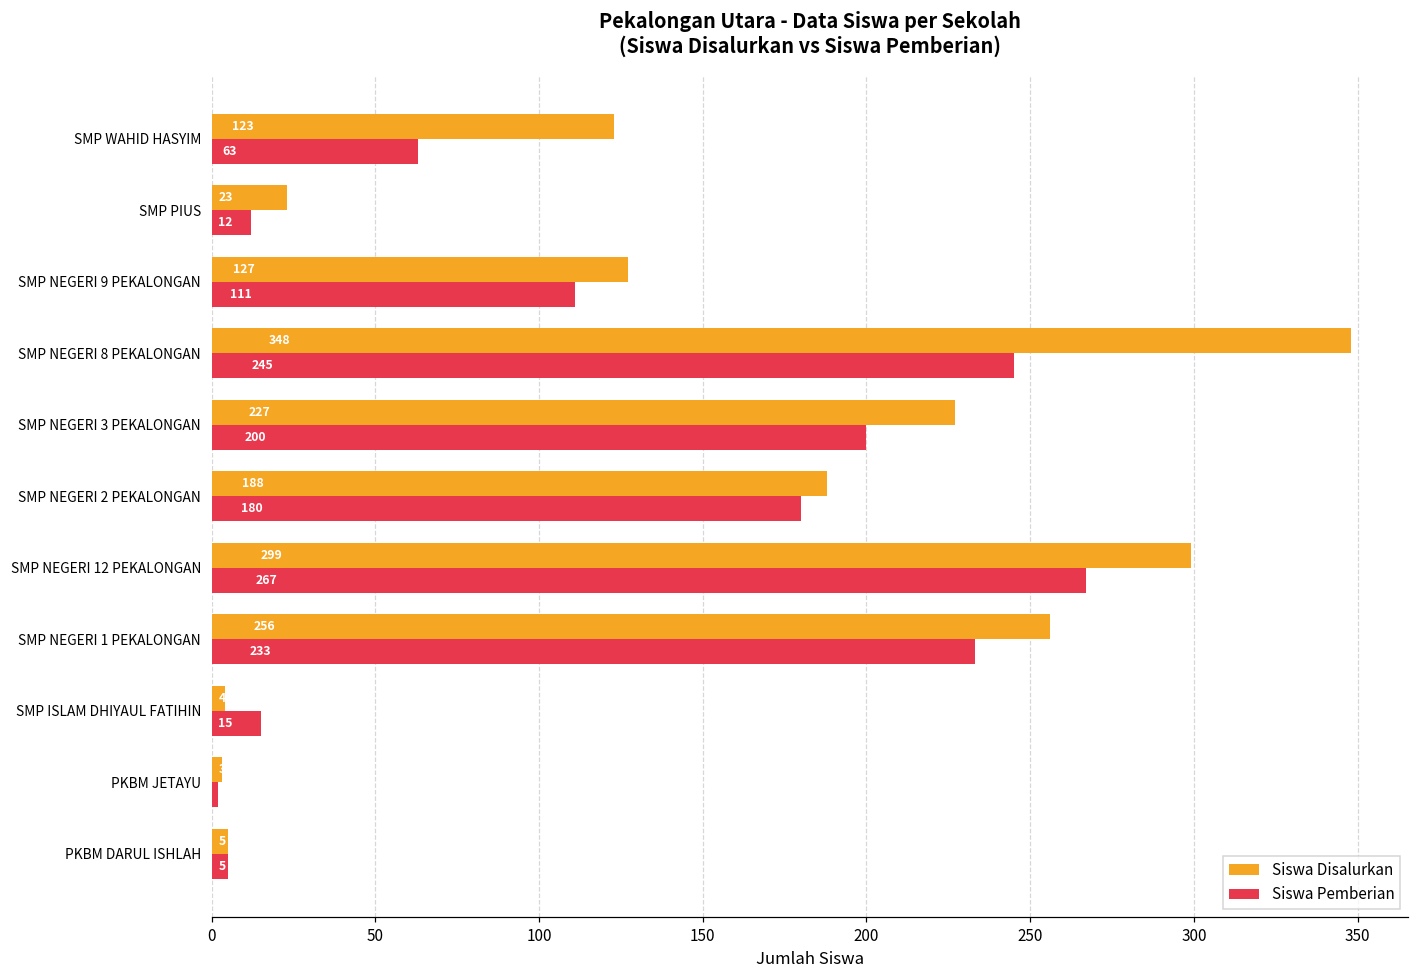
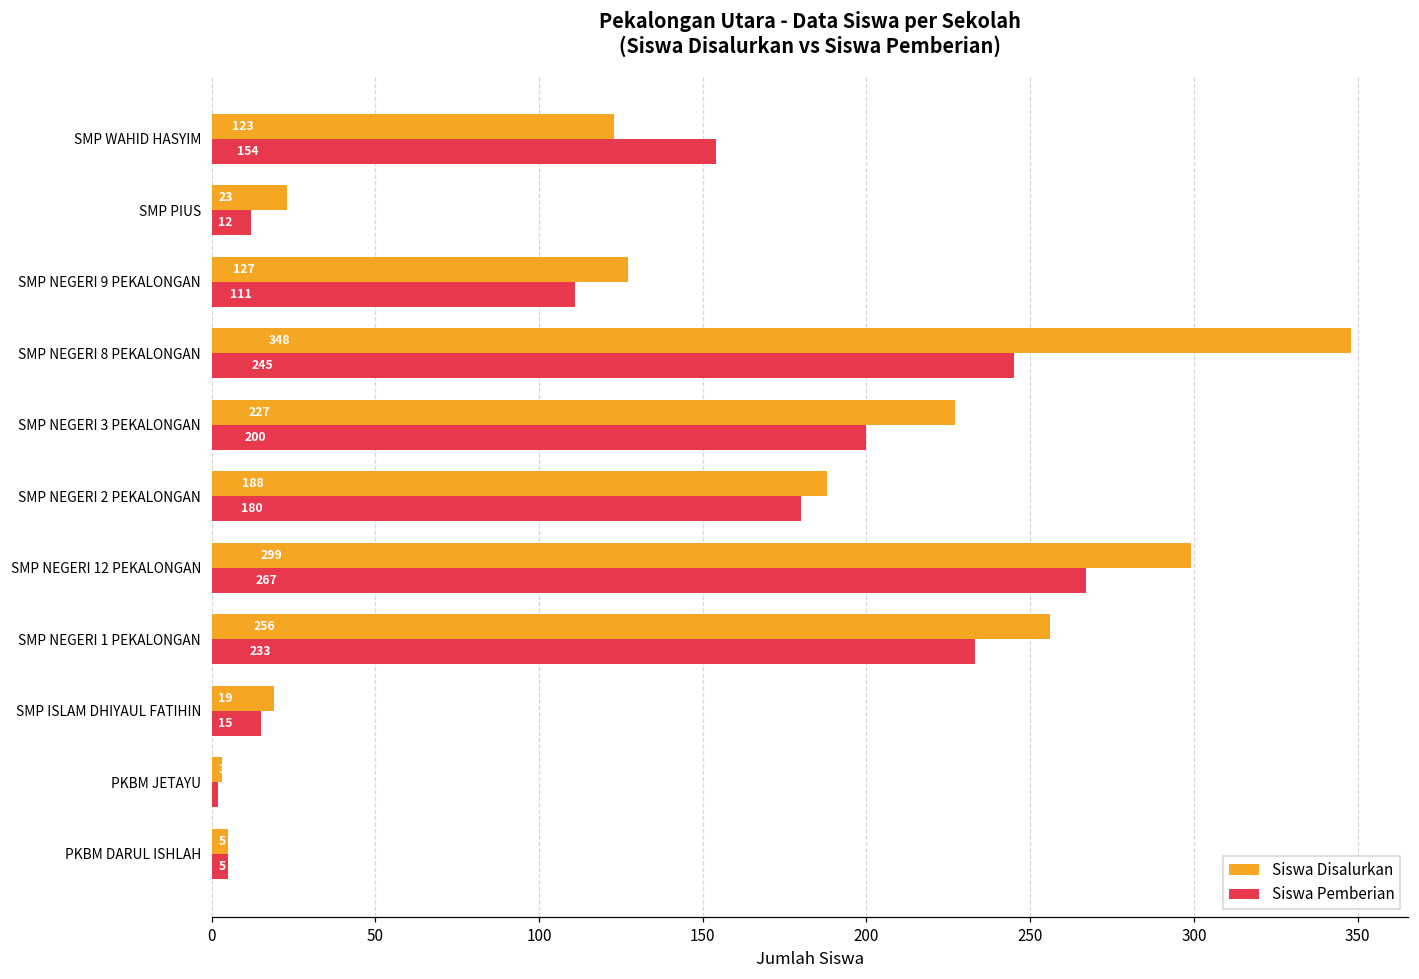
  {
    "Siswa Disalurkan": {
      "SMP WAHID HASYIM": 123,
      "SMP PIUS": 23,
      "SMP NEGERI 9 PEKALONGAN": 127,
      "SMP NEGERI 8 PEKALONGAN": 348,
      "SMP NEGERI 3 PEKALONGAN": 227,
      "SMP NEGERI 2 PEKALONGAN": 188,
      "SMP NEGERI 12 PEKALONGAN": 299,
      "SMP NEGERI 1 PEKALONGAN": 256,
-     "SMP ISLAM DHIYAUL FATIHIN": 4,
+     "SMP ISLAM DHIYAUL FATIHIN": 19,
      "PKBM DARUL ISHLAH": 5
    },
    "Siswa Pemberian": {
-     "SMP WAHID HASYIM": 63,
+     "SMP WAHID HASYIM": 154,
      "SMP PIUS": 12,
      "SMP NEGERI 9 PEKALONGAN": 111,
      "SMP NEGERI 8 PEKALONGAN": 245,
      "SMP NEGERI 3 PEKALONGAN": 200,
      "SMP NEGERI 2 PEKALONGAN": 180,
      "SMP NEGERI 12 PEKALONGAN": 267,
      "SMP NEGERI 1 PEKALONGAN": 233,
      "SMP ISLAM DHIYAUL FATIHIN": 15,
      "PKBM DARUL ISHLAH": 5
    }
  }
